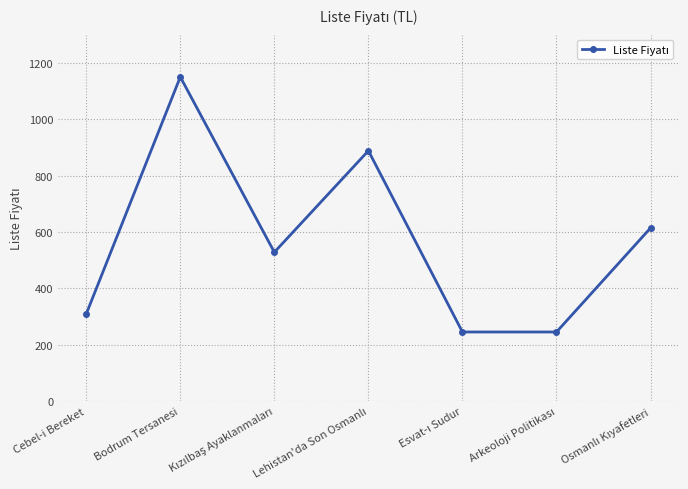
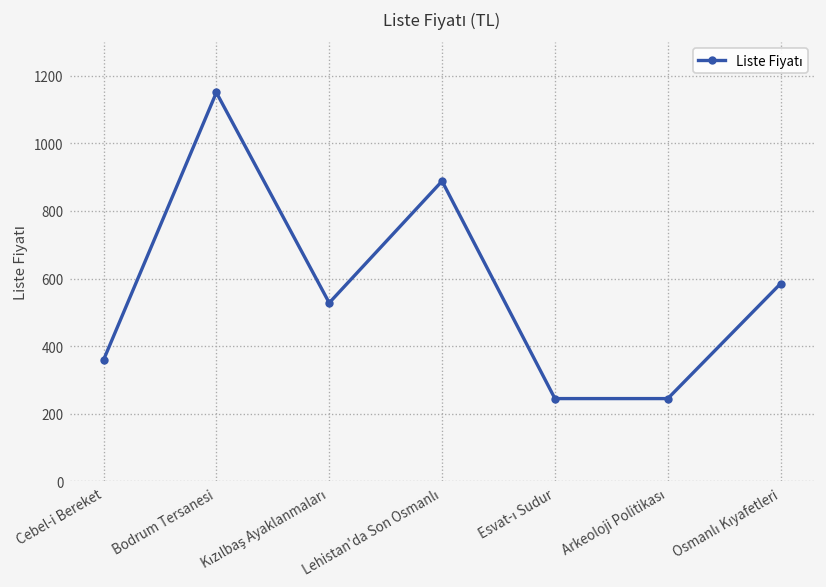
  {
-   "Cebel-i Bereket": 310,
+   "Cebel-i Bereket": 360,
    "Bodrum Tersanesi": 1150,
    "Kızılbaş Ayaklanmaları": 530,
    "Lehistan'da Son Osmanlı": 890,
    "Esvat-ı Sudur": 250,
    "Arkeoloji Politikası": 250,
-   "Osmanlı Kıyafetleri": 610
+   "Osmanlı Kıyafetleri": 590
  }
